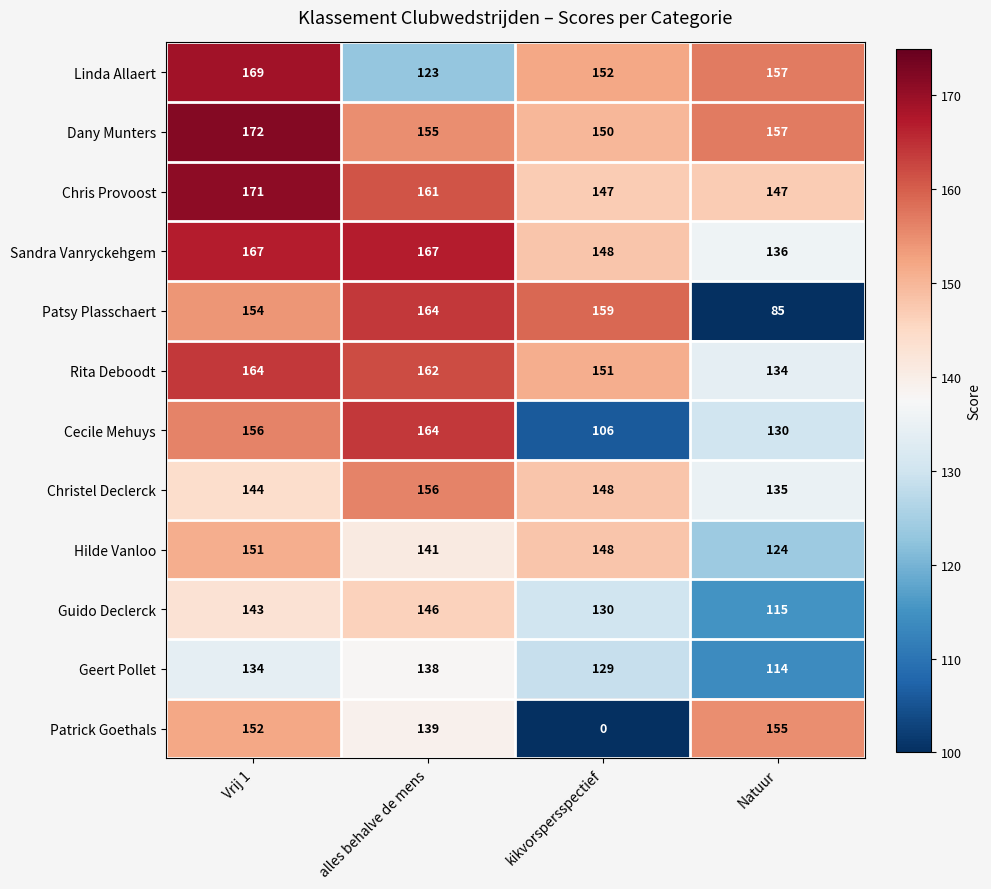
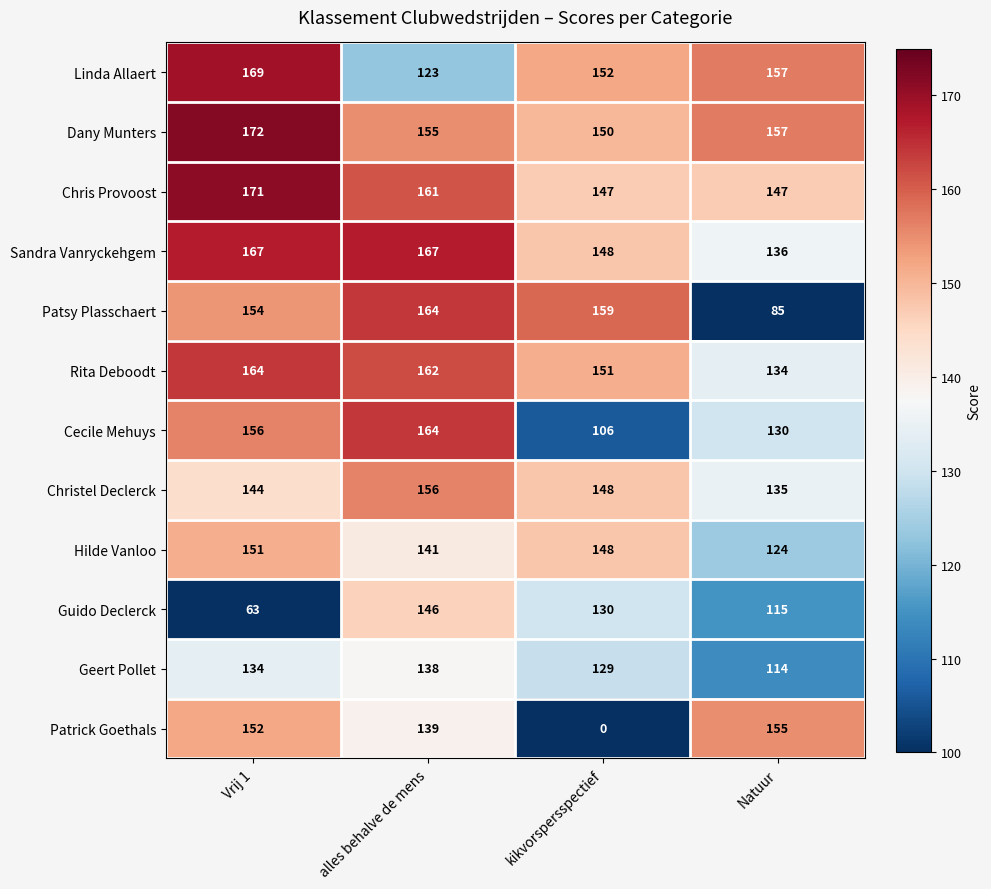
  {
    "Linda Allaert": {
      "Vrij 1": 169,
      "alles behalve de mens": 123,
      "kikvorspersspectief": 152,
      "Natuur": 157
    },
    "Dany Munters": {
      "Vrij 1": 172,
      "alles behalve de mens": 155,
      "kikvorspersspectief": 150,
      "Natuur": 157
    },
    "Chris Provoost": {
      "Vrij 1": 171,
      "alles behalve de mens": 161,
      "kikvorspersspectief": 147,
      "Natuur": 147
    },
    "Sandra Vanryckehgem": {
      "Vrij 1": 167,
      "alles behalve de mens": 167,
      "kikvorspersspectief": 148,
      "Natuur": 136
    },
    "Patsy Plasschaert": {
      "Vrij 1": 154,
      "alles behalve de mens": 164,
      "kikvorspersspectief": 159,
      "Natuur": 85
    },
    "Rita Deboodt": {
      "Vrij 1": 164,
      "alles behalve de mens": 162,
      "kikvorspersspectief": 151,
      "Natuur": 134
    },
    "Cecile Mehuys": {
      "Vrij 1": 156,
      "alles behalve de mens": 164,
      "kikvorspersspectief": 106,
      "Natuur": 130
    },
    "Christel Declerck": {
      "Vrij 1": 144,
      "alles behalve de mens": 156,
      "kikvorspersspectief": 148,
      "Natuur": 135
    },
    "Hilde Vanloo": {
      "Vrij 1": 151,
      "alles behalve de mens": 141,
      "kikvorspersspectief": 148,
      "Natuur": 124
    },
    "Guido Declerck": {
-     "Vrij 1": 143,
+     "Vrij 1": 63,
      "alles behalve de mens": 146,
      "kikvorspersspectief": 130,
      "Natuur": 115
    },
    "Geert Pollet": {
      "Vrij 1": 134,
      "alles behalve de mens": 138,
      "kikvorspersspectief": 129,
      "Natuur": 114
    },
    "Patrick Goethals": {
      "Vrij 1": 152,
      "alles behalve de mens": 139,
      "kikvorspersspectief": 0,
      "Natuur": 155
    }
  }
